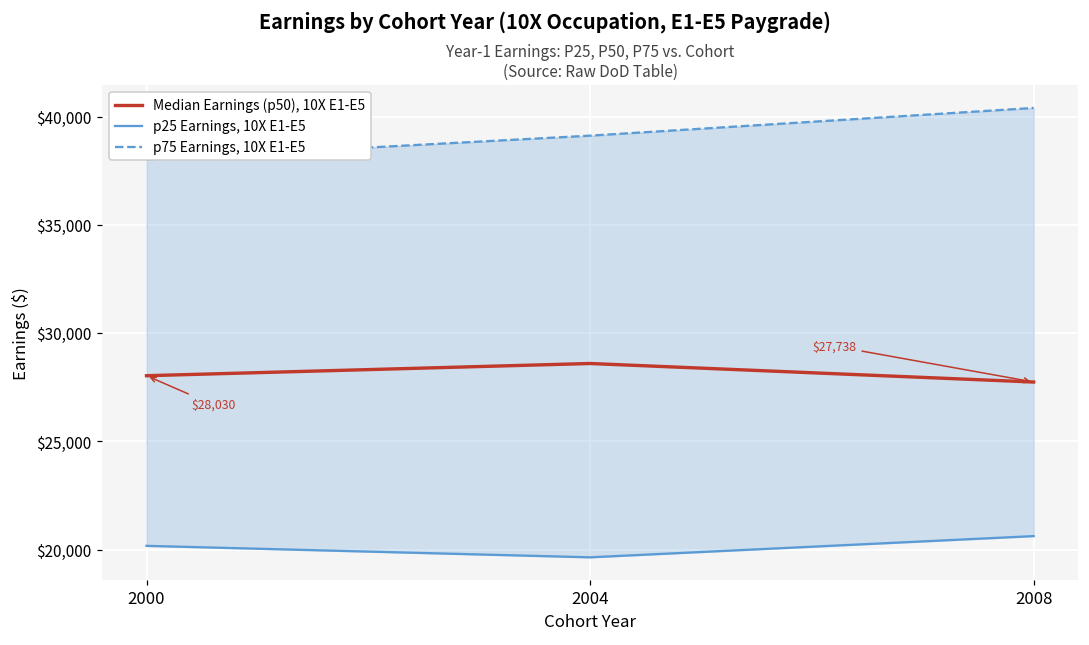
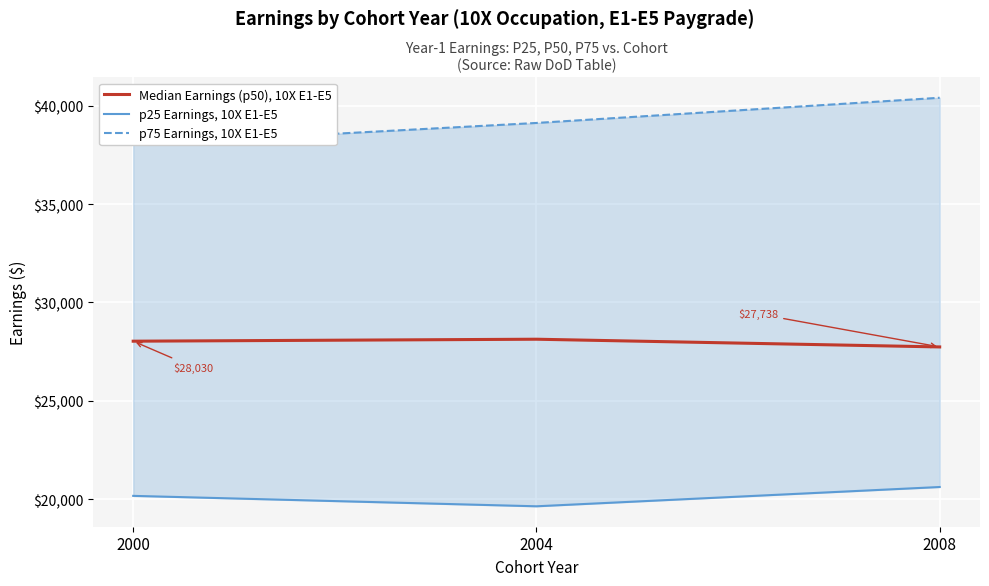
  {
    "Median Earnings (p50), 10X E1-E5": {
-     "2004": "$28,600"
+     "2004": "$28,100"
    }
  }
